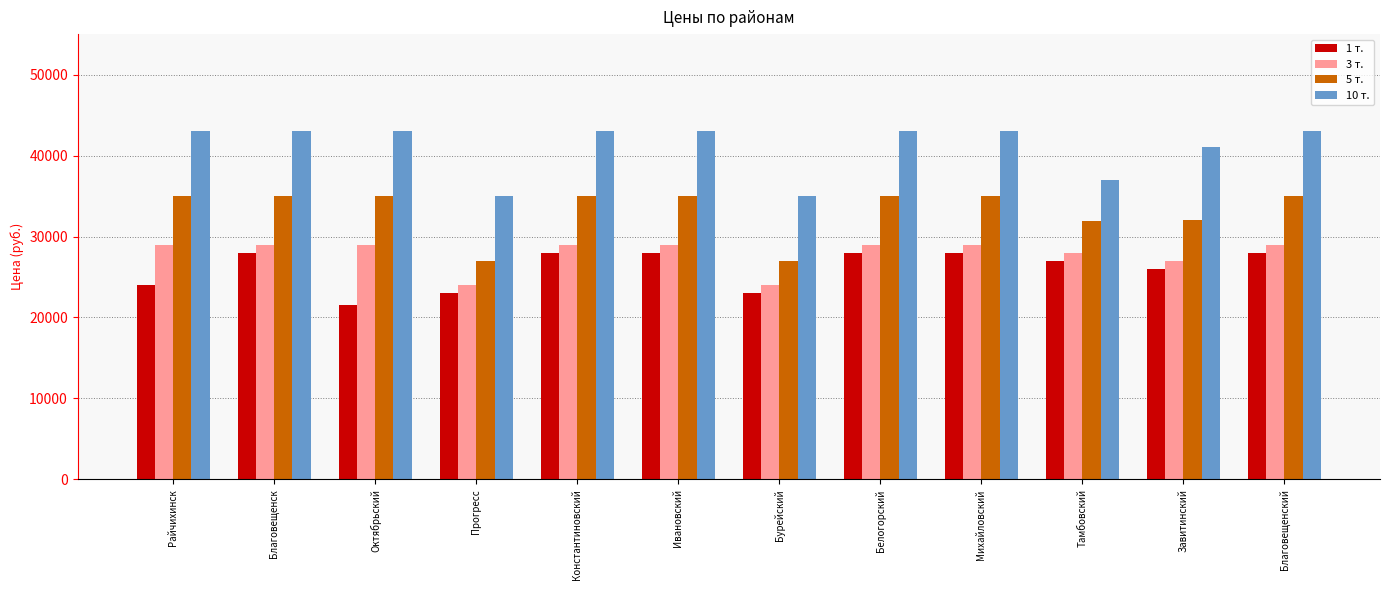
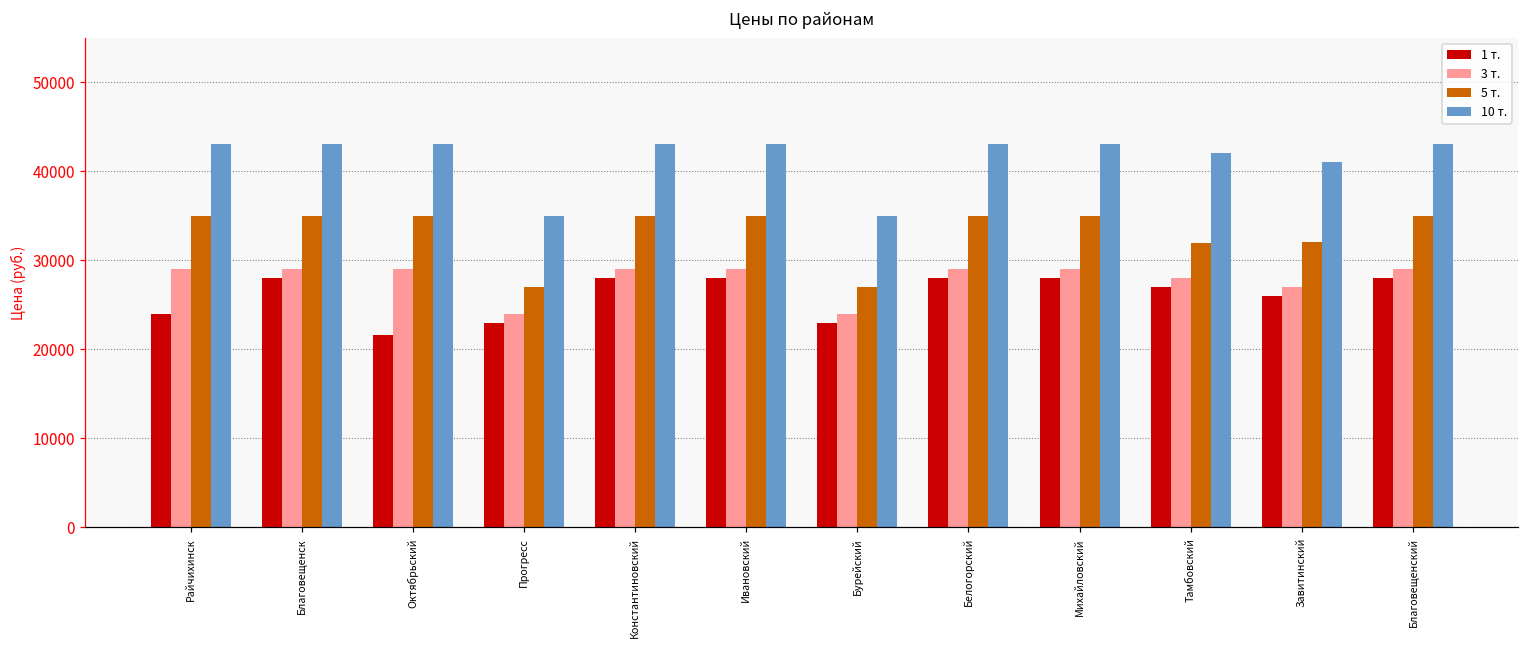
  {
    "1 т.": {
      "Райчихинск": 24000,
      "Благовещенск": 28000,
      "Октябрьский": 22000,
      "Прогресс": 23000,
      "Константиновский": 28000,
      "Ивановский": 28000,
      "Бурейский": 23000,
      "Белогорский": 28000,
      "Михайловский": 28000,
      "Тамбовский": 27000,
      "Завитинский": 26000,
      "Благовещенский": 28000
    },
    "3 т.": {
      "Райчихинск": 29000,
      "Благовещенск": 29000,
      "Октябрьский": 29000,
      "Прогресс": 24000,
      "Константиновский": 29000,
      "Ивановский": 29000,
      "Бурейский": 24000,
      "Белогорский": 29000,
      "Михайловский": 29000,
      "Тамбовский": 28000,
      "Завитинский": 27000,
      "Благовещенский": 29000
    },
    "5 т.": {
      "Райчихинск": 35000,
      "Благовещенск": 35000,
      "Октябрьский": 35000,
      "Прогресс": 27000,
      "Константиновский": 35000,
      "Ивановский": 35000,
      "Бурейский": 27000,
      "Белогорский": 35000,
      "Михайловский": 35000,
      "Тамбовский": 32000,
      "Завитинский": 32000,
      "Благовещенский": 35000
    },
    "10 т.": {
      "Райчихинск": 43000,
      "Благовещенск": 43000,
      "Октябрьский": 43000,
      "Прогресс": 35000,
      "Константиновский": 43000,
      "Ивановский": 43000,
      "Бурейский": 35000,
      "Белогорский": 43000,
      "Михайловский": 43000,
-     "Тамбовский": 37000,
+     "Тамбовский": 42000,
      "Завитинский": 41000,
      "Благовещенский": 43000
    }
  }
